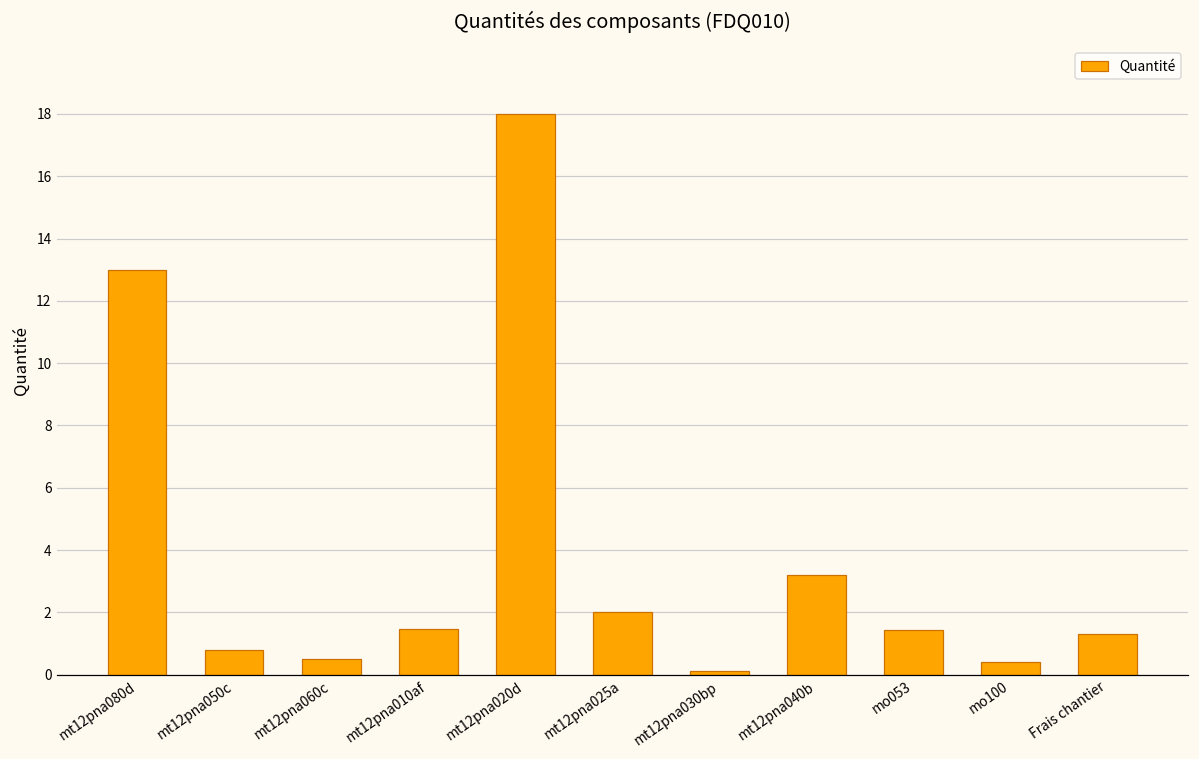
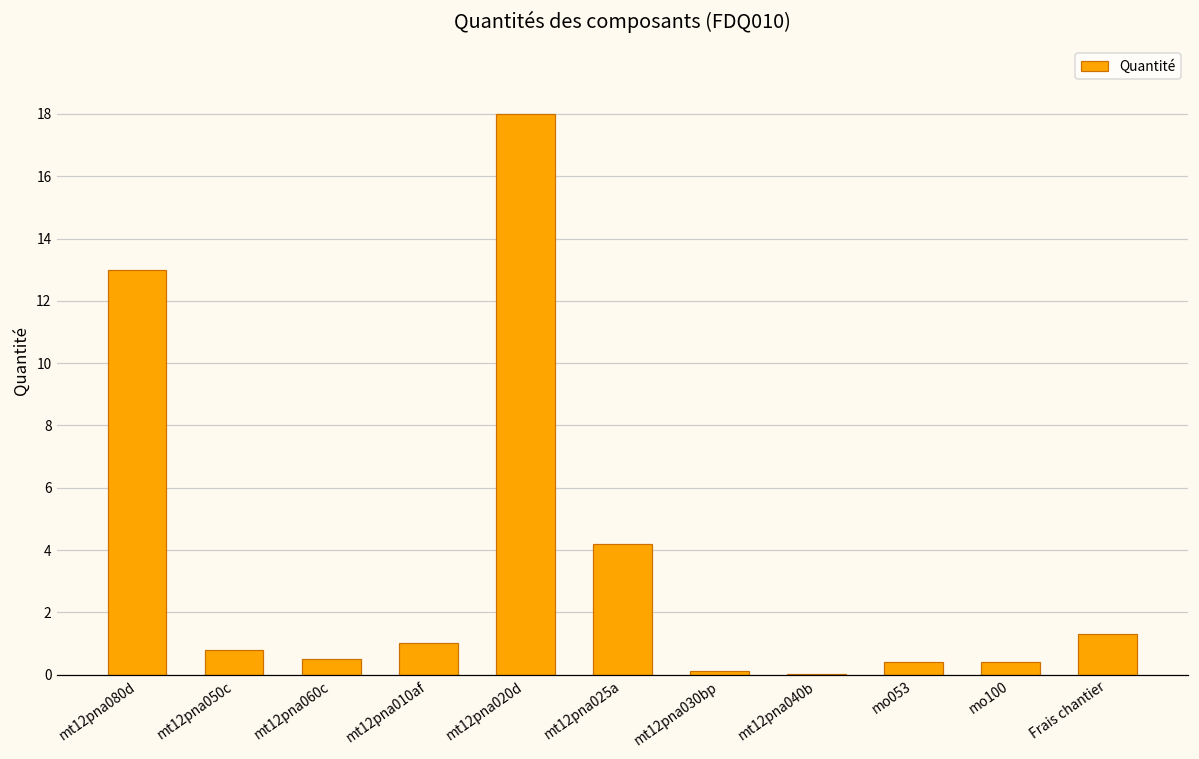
  {
    "mt12pna080d": 13.0,
    "mt12pna050c": 0.8,
    "mt12pna060c": 0.5,
-   "mt12pna010af": 1.5,
+   "mt12pna010af": 1.0,
    "mt12pna020d": 18.0,
-   "mt12pna025a": 2.0,
+   "mt12pna025a": 4.2,
    "mt12pna030bp": 0.1,
-   "mt12pna040b": 3.2,
-   "mo053": 1.4,
+   "mt12pna040b": 0.0,
+   "mo053": 0.4,
    "mo100": 0.4,
    "Frais chantier": 1.3
  }
